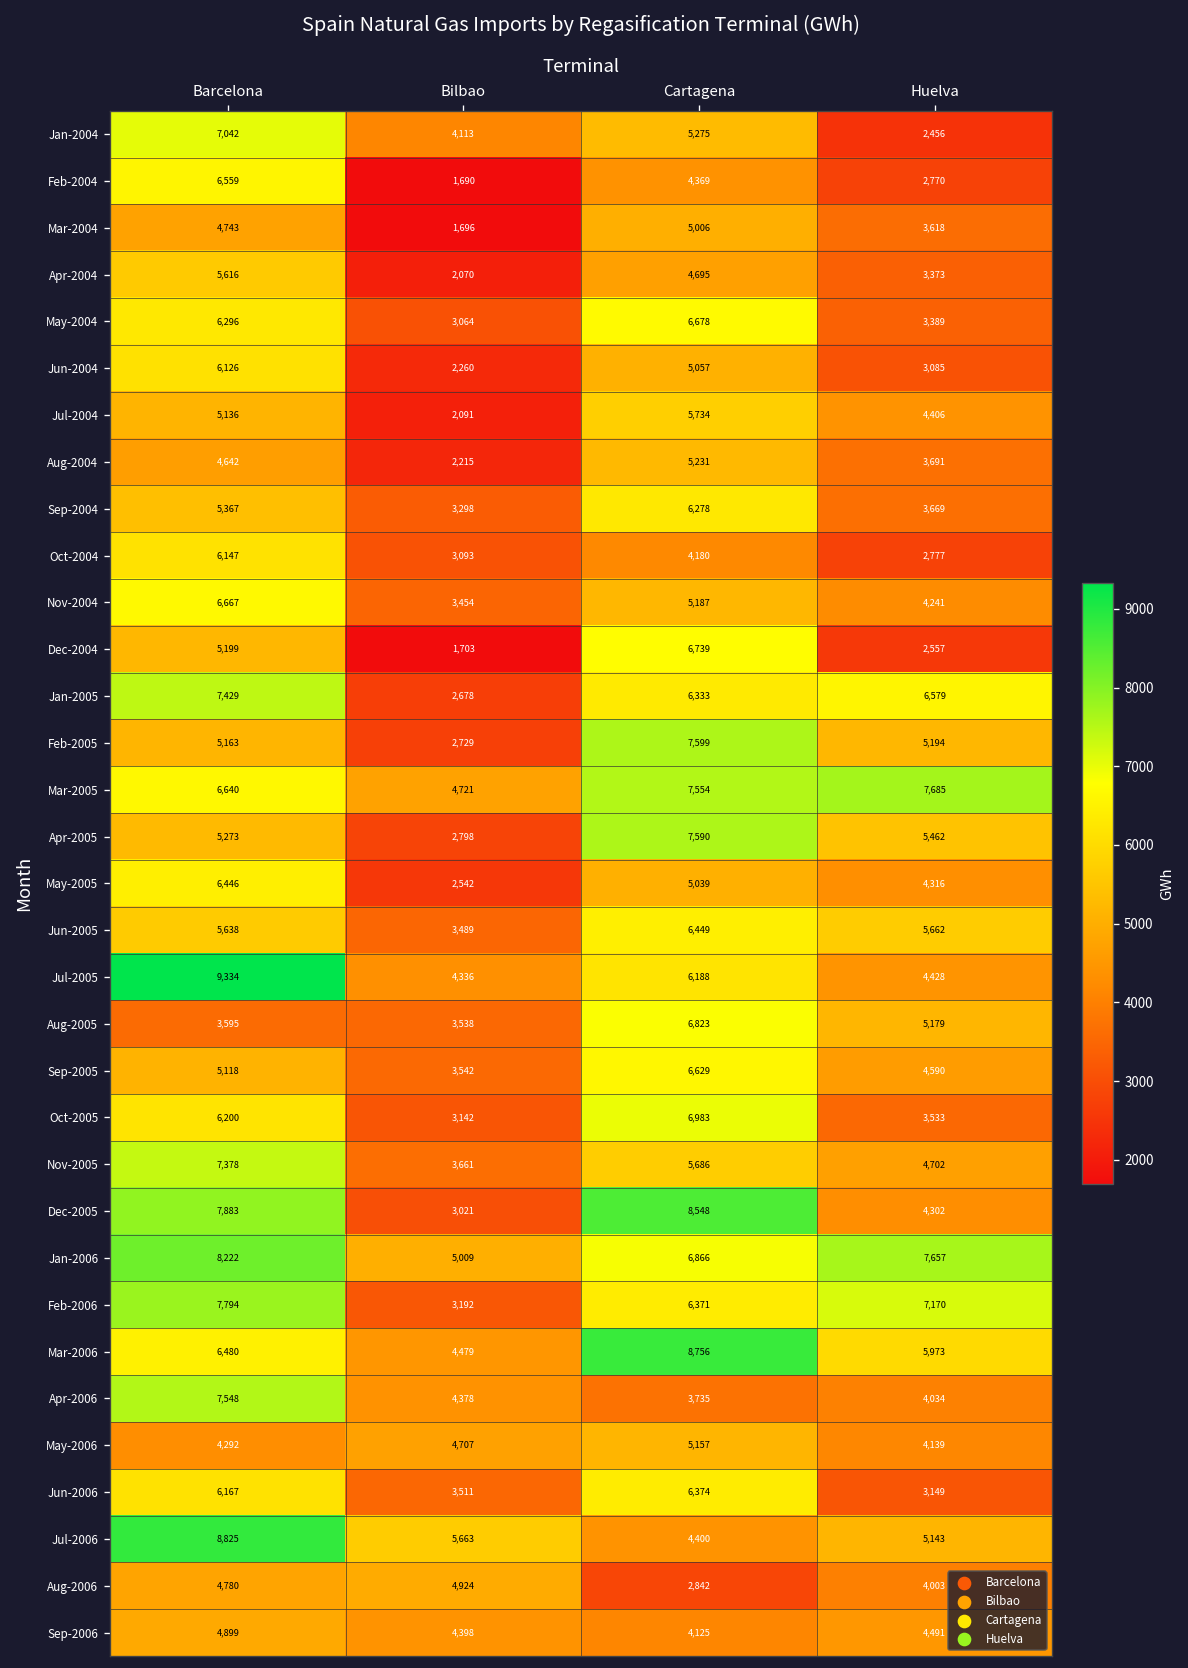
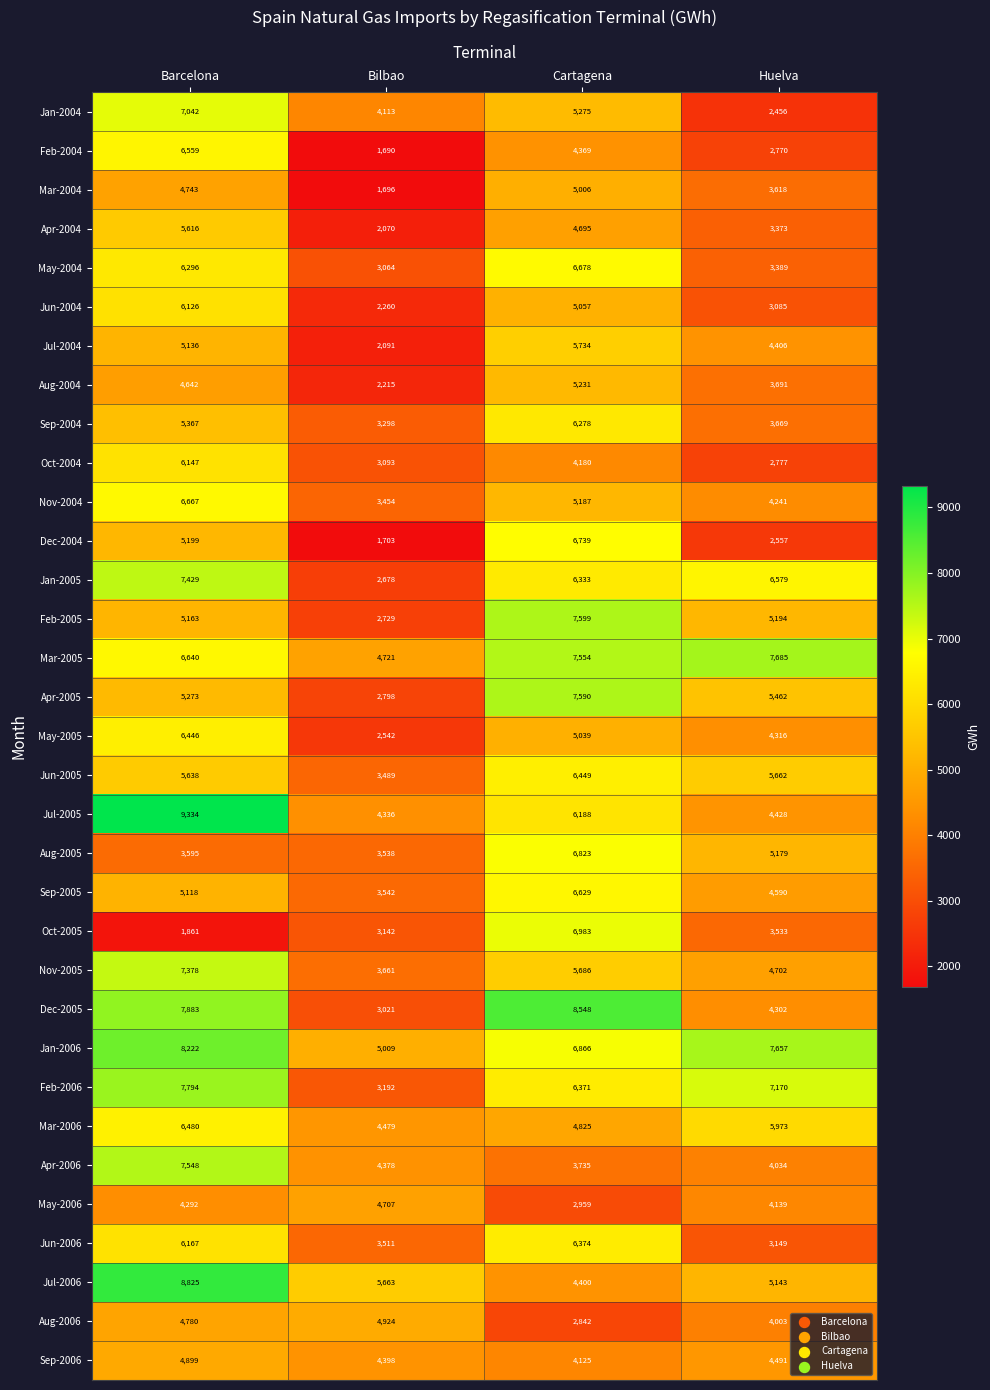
  {
    "Jan-2004": {
      "Barcelona": "7,042",
      "Bilbao": "4,113",
      "Cartagena": "5,275",
      "Huelva": "2,456"
    },
    "Feb-2004": {
      "Barcelona": "6,559",
      "Bilbao": "1,690",
      "Cartagena": "4,369",
      "Huelva": "2,770"
    },
    "Mar-2004": {
      "Barcelona": "4,743",
      "Bilbao": "1,696",
      "Cartagena": "5,006",
      "Huelva": "3,618"
    },
    "Apr-2004": {
      "Barcelona": "5,616",
      "Bilbao": "2,070",
      "Cartagena": "4,695",
      "Huelva": "3,373"
    },
    "May-2004": {
      "Barcelona": "6,296",
      "Bilbao": "3,064",
      "Cartagena": "6,678",
      "Huelva": "3,389"
    },
    "Jun-2004": {
      "Barcelona": "6,126",
      "Bilbao": "2,260",
      "Cartagena": "5,057",
      "Huelva": "3,085"
    },
    "Jul-2004": {
      "Barcelona": "5,136",
      "Bilbao": "2,091",
      "Cartagena": "5,734",
      "Huelva": "4,406"
    },
    "Aug-2004": {
      "Barcelona": "4,642",
      "Bilbao": "2,215",
      "Cartagena": "5,231",
      "Huelva": "3,691"
    },
    "Sep-2004": {
      "Barcelona": "5,367",
      "Bilbao": "3,298",
      "Cartagena": "6,278",
      "Huelva": "3,669"
    },
    "Oct-2004": {
      "Barcelona": "6,147",
      "Bilbao": "3,093",
      "Cartagena": "4,180",
      "Huelva": "2,777"
    },
    "Nov-2004": {
      "Barcelona": "6,667",
      "Bilbao": "3,454",
      "Cartagena": "5,187",
      "Huelva": "4,241"
    },
    "Dec-2004": {
      "Barcelona": "5,199",
      "Bilbao": "1,703",
      "Cartagena": "6,739",
      "Huelva": "2,557"
    },
    "Jan-2005": {
      "Barcelona": "7,429",
      "Bilbao": "2,678",
      "Cartagena": "6,333",
      "Huelva": "6,579"
    },
    "Feb-2005": {
      "Barcelona": "5,163",
      "Bilbao": "2,729",
      "Cartagena": "7,599",
      "Huelva": "5,194"
    },
    "Mar-2005": {
      "Barcelona": "6,640",
      "Bilbao": "4,721",
      "Cartagena": "7,554",
      "Huelva": "7,685"
    },
    "Apr-2005": {
      "Barcelona": "5,273",
      "Bilbao": "2,798",
      "Cartagena": "7,590",
      "Huelva": "5,462"
    },
    "May-2005": {
      "Barcelona": "6,446",
      "Bilbao": "2,542",
      "Cartagena": "5,039",
      "Huelva": "4,316"
    },
    "Jun-2005": {
      "Barcelona": "5,638",
      "Bilbao": "3,489",
      "Cartagena": "6,449",
      "Huelva": "5,662"
    },
    "Jul-2005": {
      "Barcelona": "9,334",
      "Bilbao": "4,336",
      "Cartagena": "6,188",
      "Huelva": "4,428"
    },
    "Aug-2005": {
      "Barcelona": "3,595",
      "Bilbao": "3,538",
      "Cartagena": "6,823",
      "Huelva": "5,179"
    },
    "Sep-2005": {
      "Barcelona": "5,118",
      "Bilbao": "3,542",
      "Cartagena": "6,629",
      "Huelva": "4,590"
    },
    "Oct-2005": {
-     "Barcelona": "6,200",
+     "Barcelona": "1,861",
      "Bilbao": "3,142",
      "Cartagena": "6,983",
      "Huelva": "3,533"
    },
    "Nov-2005": {
      "Barcelona": "7,378",
      "Bilbao": "3,661",
      "Cartagena": "5,686",
      "Huelva": "4,702"
    },
    "Dec-2005": {
      "Barcelona": "7,883",
      "Bilbao": "3,021",
      "Cartagena": "8,548",
      "Huelva": "4,302"
    },
    "Jan-2006": {
      "Barcelona": "8,222",
      "Bilbao": "5,009",
      "Cartagena": "6,866",
      "Huelva": "7,657"
    },
    "Feb-2006": {
      "Barcelona": "7,794",
      "Bilbao": "3,192",
      "Cartagena": "6,371",
      "Huelva": "7,170"
    },
    "Mar-2006": {
      "Barcelona": "6,480",
      "Bilbao": "4,479",
-     "Cartagena": "8,756",
+     "Cartagena": "4,825",
      "Huelva": "5,973"
    },
    "Apr-2006": {
      "Barcelona": "7,548",
      "Bilbao": "4,378",
      "Cartagena": "3,735",
      "Huelva": "4,034"
    },
    "May-2006": {
      "Barcelona": "4,292",
      "Bilbao": "4,707",
-     "Cartagena": "5,157",
+     "Cartagena": "2,959",
      "Huelva": "4,139"
    },
    "Jun-2006": {
      "Barcelona": "6,167",
      "Bilbao": "3,511",
      "Cartagena": "6,374",
      "Huelva": "3,149"
    },
    "Jul-2006": {
      "Barcelona": "8,825",
      "Bilbao": "5,663",
      "Cartagena": "4,400",
      "Huelva": "5,143"
    },
    "Aug-2006": {
      "Barcelona": "4,780",
      "Bilbao": "4,924",
      "Cartagena": "2,842",
      "Huelva": "4,003"
    },
    "Sep-2006": {
      "Barcelona": "4,899",
      "Bilbao": "4,398",
      "Cartagena": "4,125",
      "Huelva": "4,491"
    }
  }
